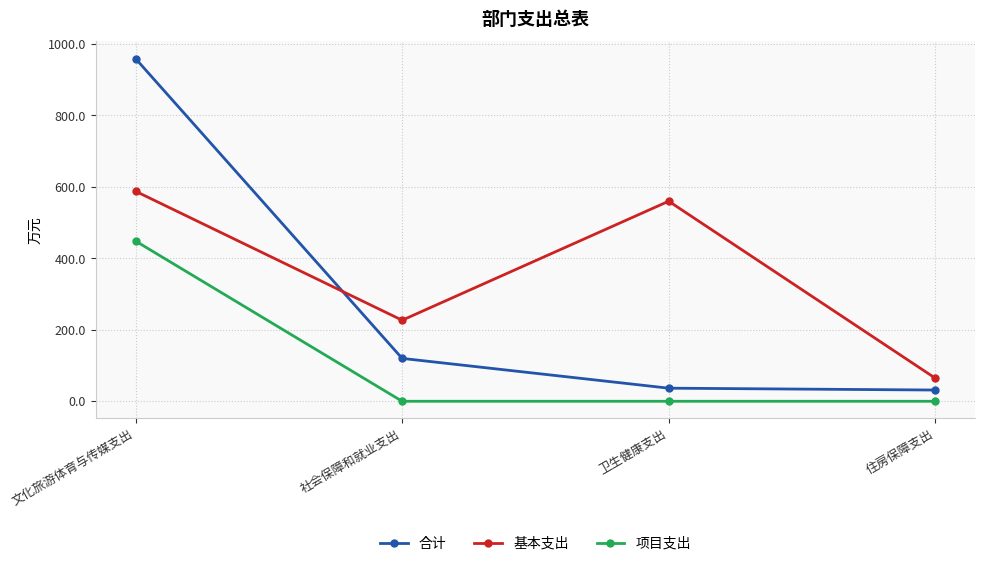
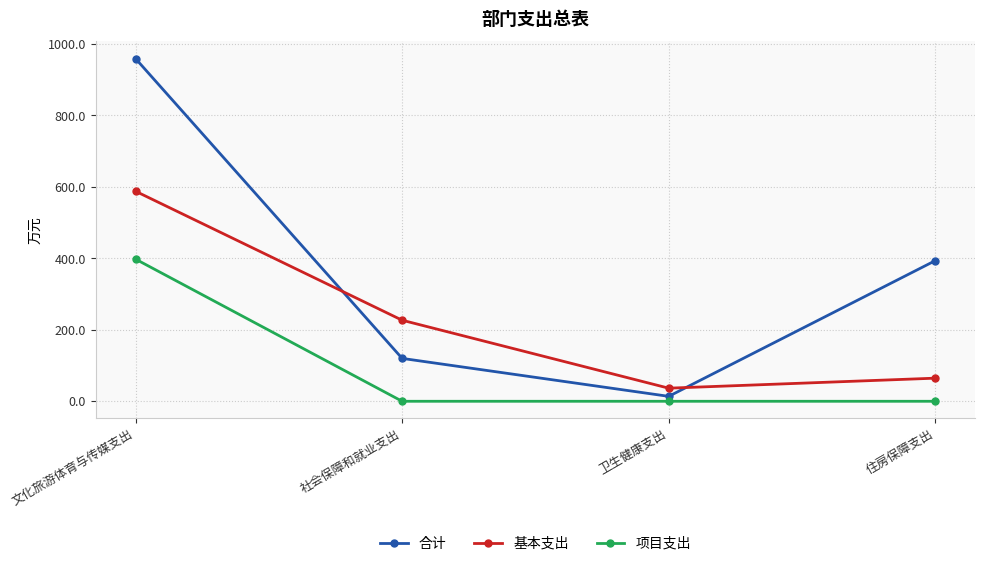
  {
    "合计": {
      "文化旅游体育与传媒支出": 960,
      "社会保障和就业支出": 120,
-     "卫生健康支出": 40,
-     "住房保障支出": 30
+     "卫生健康支出": 10,
+     "住房保障支出": 390
    },
    "基本支出": {
      "文化旅游体育与传媒支出": 590,
      "社会保障和就业支出": 230,
-     "卫生健康支出": 560,
+     "卫生健康支出": 40,
      "住房保障支出": 60
    },
    "项目支出": {
-     "文化旅游体育与传媒支出": 450,
+     "文化旅游体育与传媒支出": 400,
      "社会保障和就业支出": 0,
      "卫生健康支出": 0,
      "住房保障支出": 0
    }
  }
